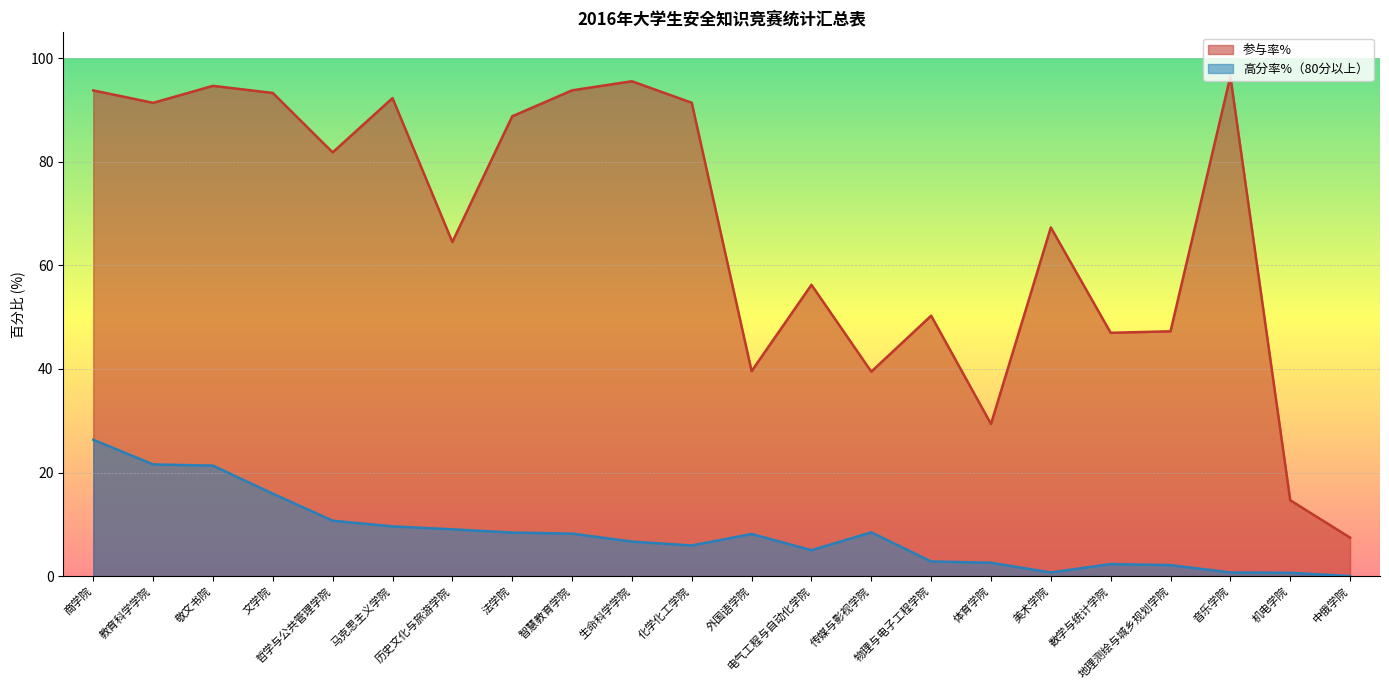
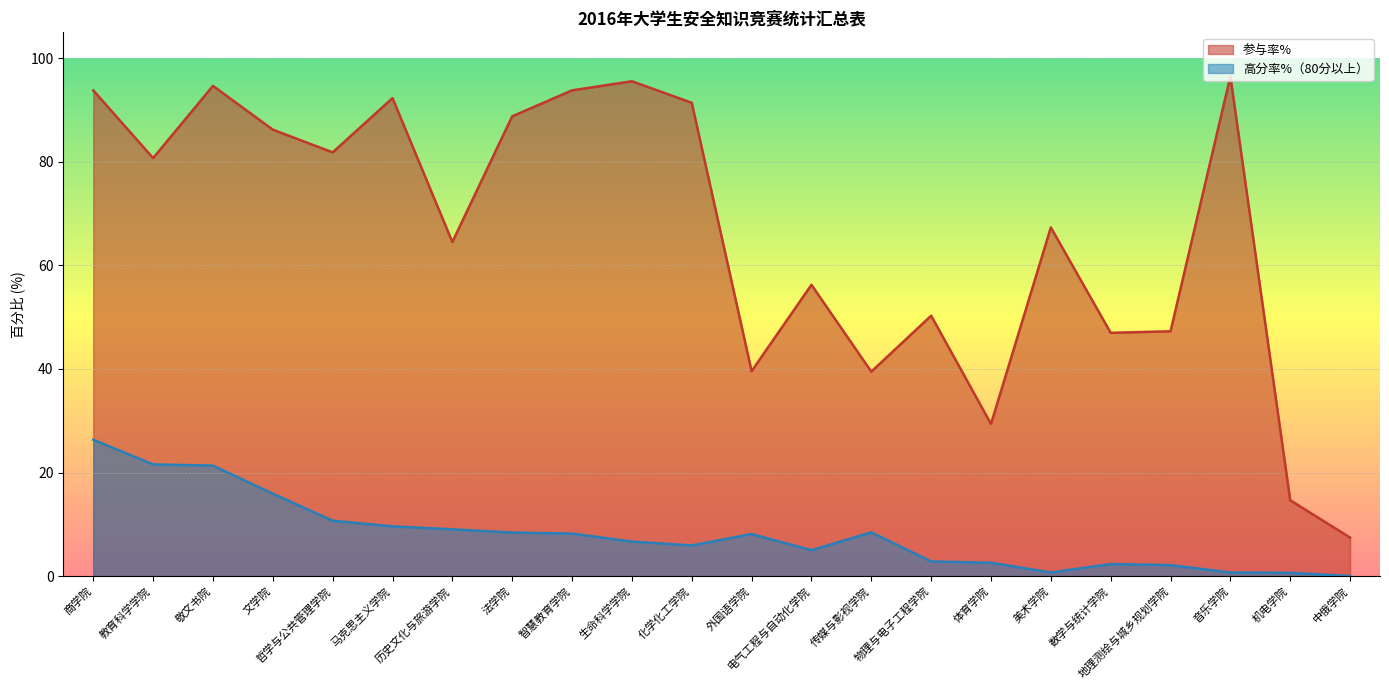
  {
    "参与率%": {
      "商学院": 94,
-     "教育科学学院": 91,
+     "教育科学学院": 81,
      "敬文书院": 95,
-     "文学院": 93,
+     "文学院": 86,
      "哲学与公共管理学院": 82,
      "马克思主义学院": 92,
      "历史文化与旅游学院": 65,
      "法学院": 89,
      "智慧教育学院": 94,
      "生命科学学院": 96,
      "化学化工学院": 91,
      "外国语学院": 40,
      "电气工程与自动化学院": 56,
      "传媒与影视学院": 39,
      "物理与电子工程学院": 50,
      "体育学院": 29,
      "美术学院": 67,
      "数学与统计学院": 47,
      "地理测绘与城乡规划学院": 47,
      "机电学院": 15,
      "中俄学院": 7
    },
    "高分率%（80分以上）": {
      "商学院": 26,
      "教育科学学院": 22,
      "敬文书院": 21,
      "文学院": 16,
      "哲学与公共管理学院": 11,
      "马克思主义学院": 10,
      "历史文化与旅游学院": 9,
      "法学院": 8,
      "智慧教育学院": 8,
      "生命科学学院": 7,
      "化学化工学院": 6,
      "外国语学院": 8,
      "电气工程与自动化学院": 5,
      "传媒与影视学院": 8,
      "物理与电子工程学院": 3,
      "体育学院": 3,
      "美术学院": 1,
      "数学与统计学院": 2,
      "地理测绘与城乡规划学院": 2,
      "音乐学院": 1,
      "机电学院": 1,
      "中俄学院": 0
    }
  }
